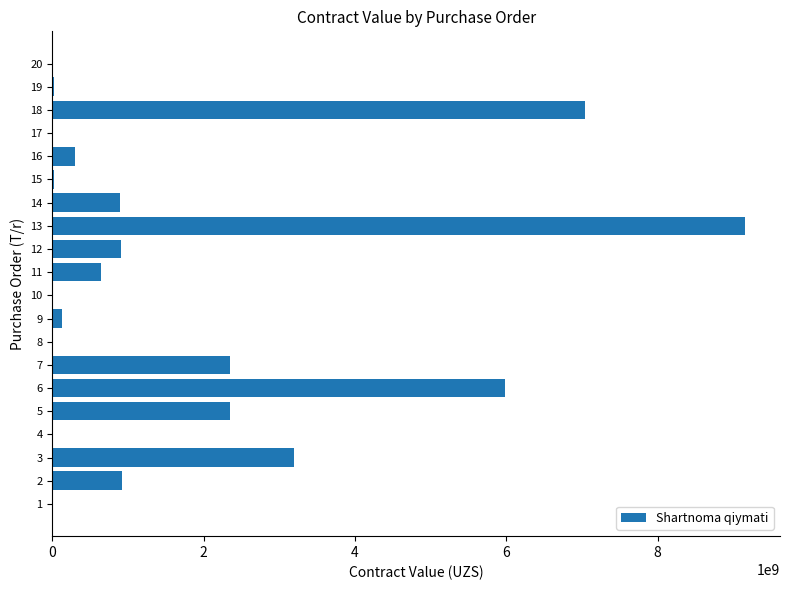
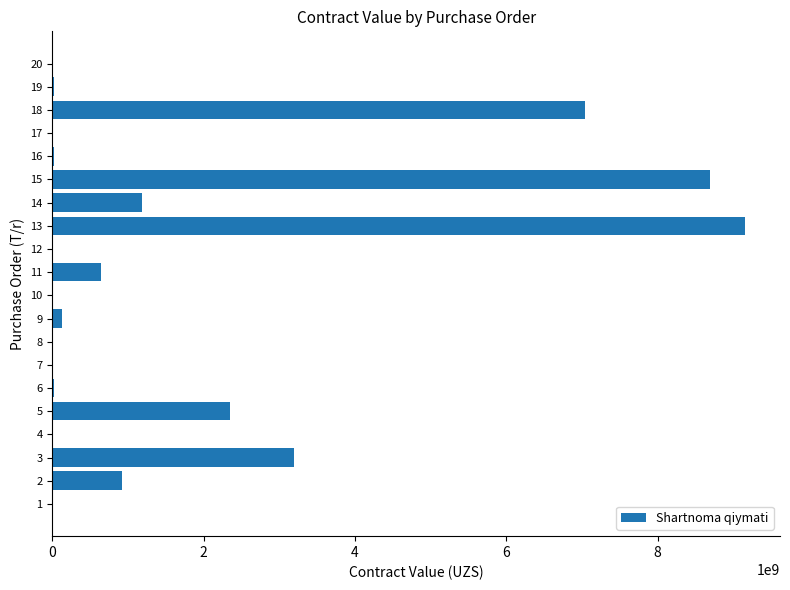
  {
    "18": 7000000000,
-   "16": 300000000,
-   "15": 0,
-   "14": 900000000,
+   "16": 0,
+   "15": 8700000000,
+   "14": 1200000000,
    "13": 9200000000,
-   "12": 900000000,
+   "12": 0,
    "11": 600000000,
    "9": 100000000,
-   "7": 2400000000,
-   "6": 6000000000,
+   "7": 0,
+   "6": 0,
    "5": 2300000000,
    "3": 3200000000,
    "2": 900000000
  }
